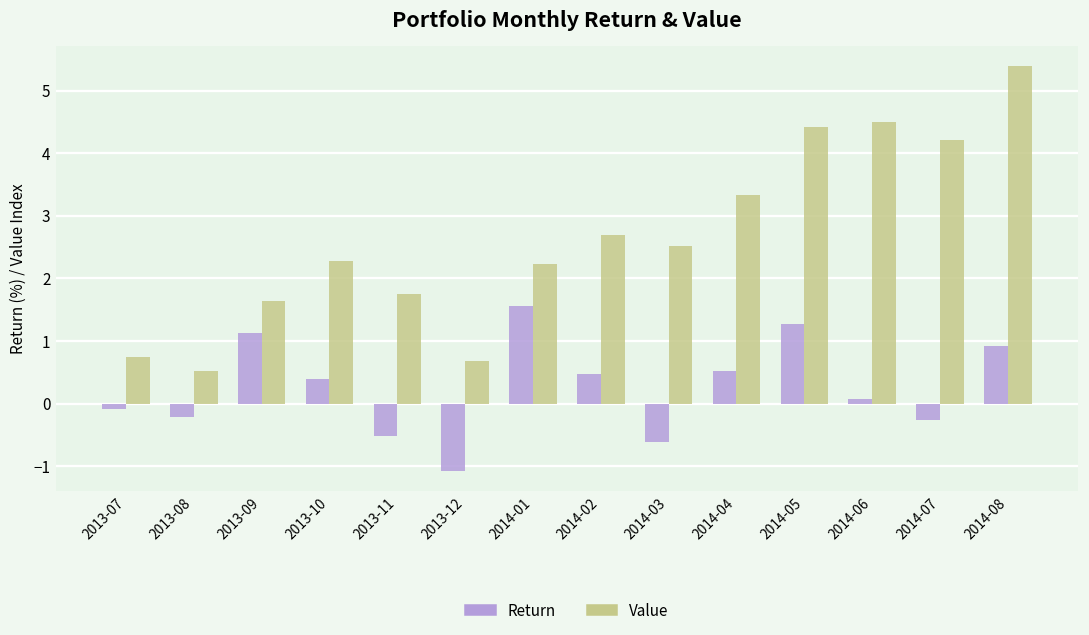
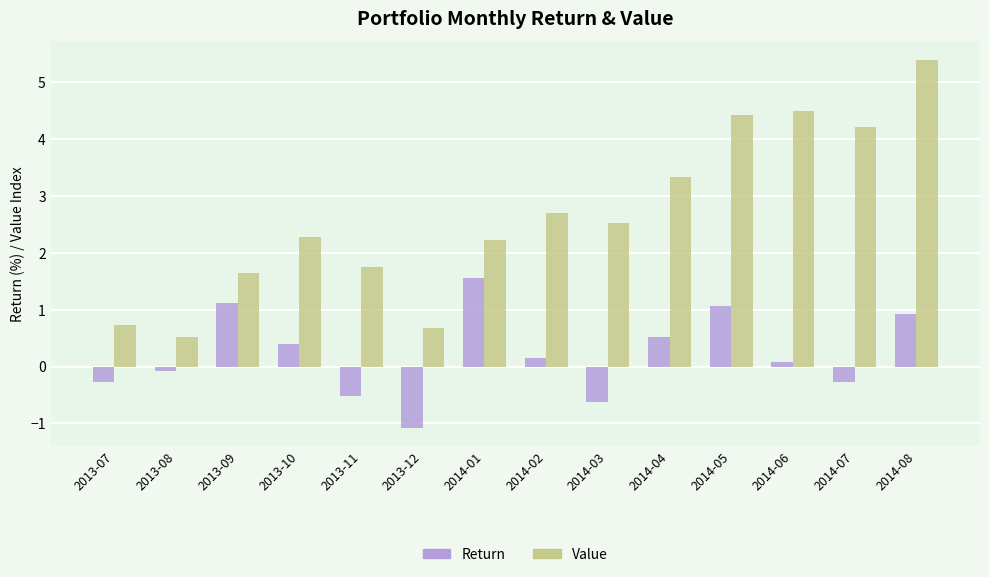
  {
    "Return": {
-     "2013-07": -0.1,
-     "2013-08": -0.2,
+     "2013-07": -0.3,
+     "2013-08": -0.1,
      "2013-09": 1.1,
      "2013-10": 0.4,
      "2013-11": -0.5,
      "2013-12": -1.1,
      "2014-01": 1.6,
-     "2014-02": 0.5,
+     "2014-02": 0.2,
      "2014-03": -0.6,
      "2014-04": 0.5,
-     "2014-05": 1.3,
+     "2014-05": 1.1,
      "2014-06": 0.1,
      "2014-07": -0.3,
      "2014-08": 0.9
    }
  }
